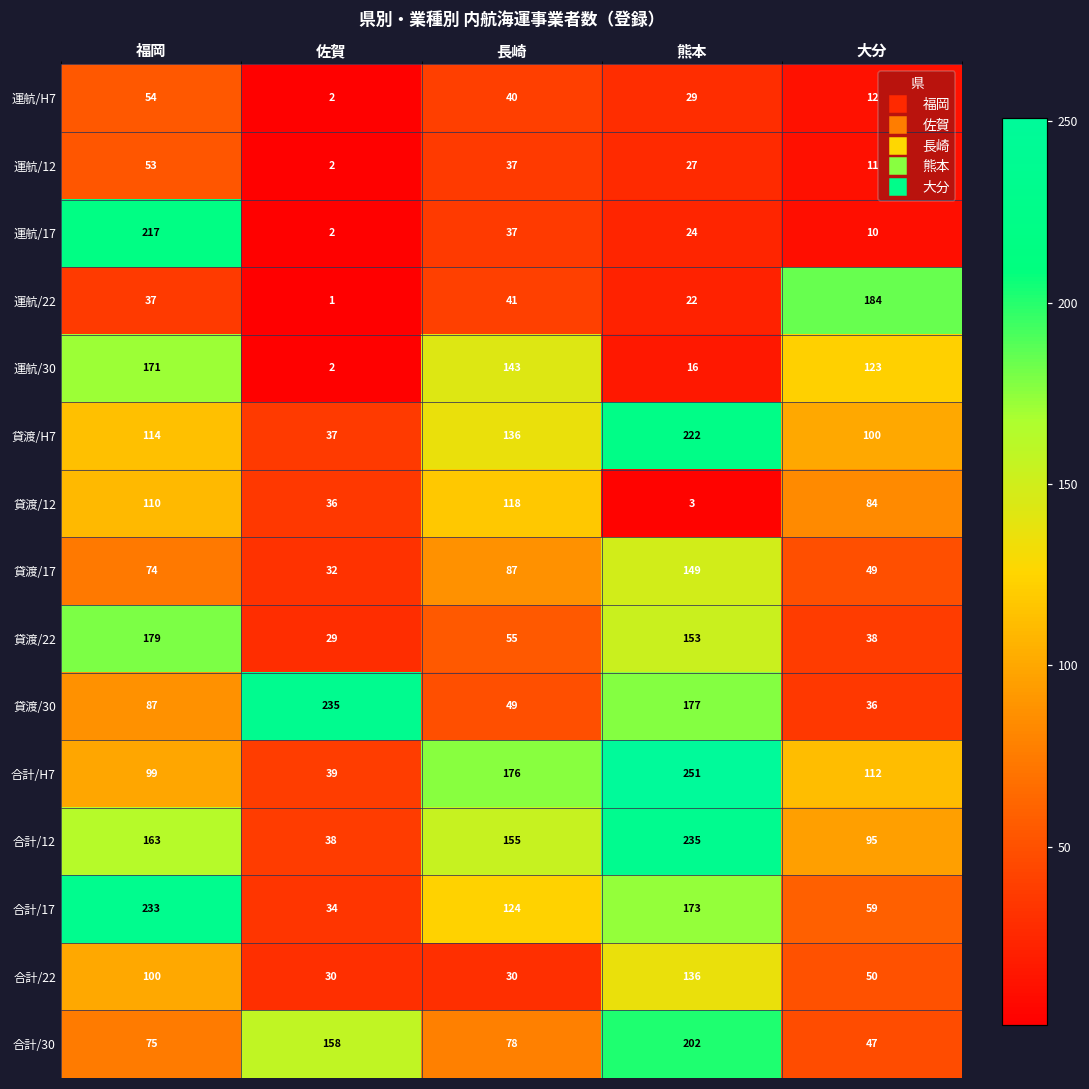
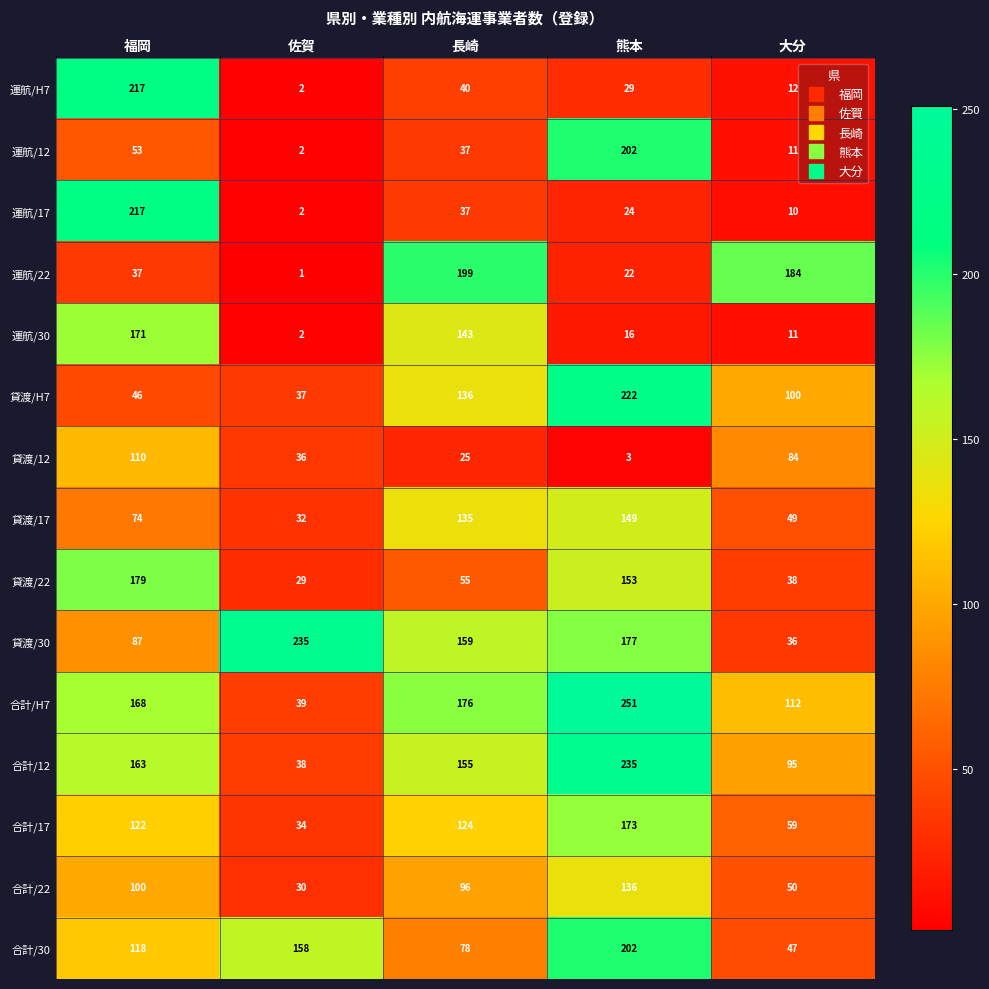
  {
    "運航/H7": {
-     "福岡": 54,
+     "福岡": 217,
      "佐賀": 2,
      "長崎": 40,
      "熊本": 29
    },
    "運航/12": {
      "福岡": 53,
      "佐賀": 2,
      "長崎": 37,
-     "熊本": 27
+     "熊本": 202
    },
    "運航/17": {
      "福岡": 217,
      "佐賀": 2,
      "長崎": 37,
      "熊本": 24,
      "大分": 10
    },
    "運航/22": {
      "福岡": 37,
      "佐賀": 1,
-     "長崎": 41,
+     "長崎": 199,
      "熊本": 22,
      "大分": 184
    },
    "運航/30": {
      "福岡": 171,
      "佐賀": 2,
      "長崎": 143,
      "熊本": 16,
-     "大分": 123
+     "大分": 11
    },
    "貸渡/H7": {
-     "福岡": 114,
+     "福岡": 46,
      "佐賀": 37,
      "長崎": 136,
      "熊本": 222,
      "大分": 100
    },
    "貸渡/12": {
      "福岡": 110,
      "佐賀": 36,
-     "長崎": 118,
+     "長崎": 25,
      "熊本": 3,
      "大分": 84
    },
    "貸渡/17": {
      "福岡": 74,
      "佐賀": 32,
-     "長崎": 87,
+     "長崎": 135,
      "熊本": 149,
      "大分": 49
    },
    "貸渡/22": {
      "福岡": 179,
      "佐賀": 29,
      "長崎": 55,
      "熊本": 153,
      "大分": 38
    },
    "貸渡/30": {
      "福岡": 87,
      "佐賀": 235,
-     "長崎": 49,
+     "長崎": 159,
      "熊本": 177,
      "大分": 36
    },
    "合計/H7": {
-     "福岡": 99,
+     "福岡": 168,
      "佐賀": 39,
      "長崎": 176,
      "熊本": 251,
      "大分": 112
    },
    "合計/12": {
      "福岡": 163,
      "佐賀": 38,
      "長崎": 155,
      "熊本": 235,
      "大分": 95
    },
    "合計/17": {
-     "福岡": 233,
+     "福岡": 122,
      "佐賀": 34,
      "長崎": 124,
      "熊本": 173,
      "大分": 59
    },
    "合計/22": {
      "福岡": 100,
      "佐賀": 30,
-     "長崎": 30,
+     "長崎": 96,
      "熊本": 136,
      "大分": 50
    },
    "合計/30": {
-     "福岡": 75,
+     "福岡": 118,
      "佐賀": 158,
      "長崎": 78,
      "熊本": 202,
      "大分": 47
    }
  }
